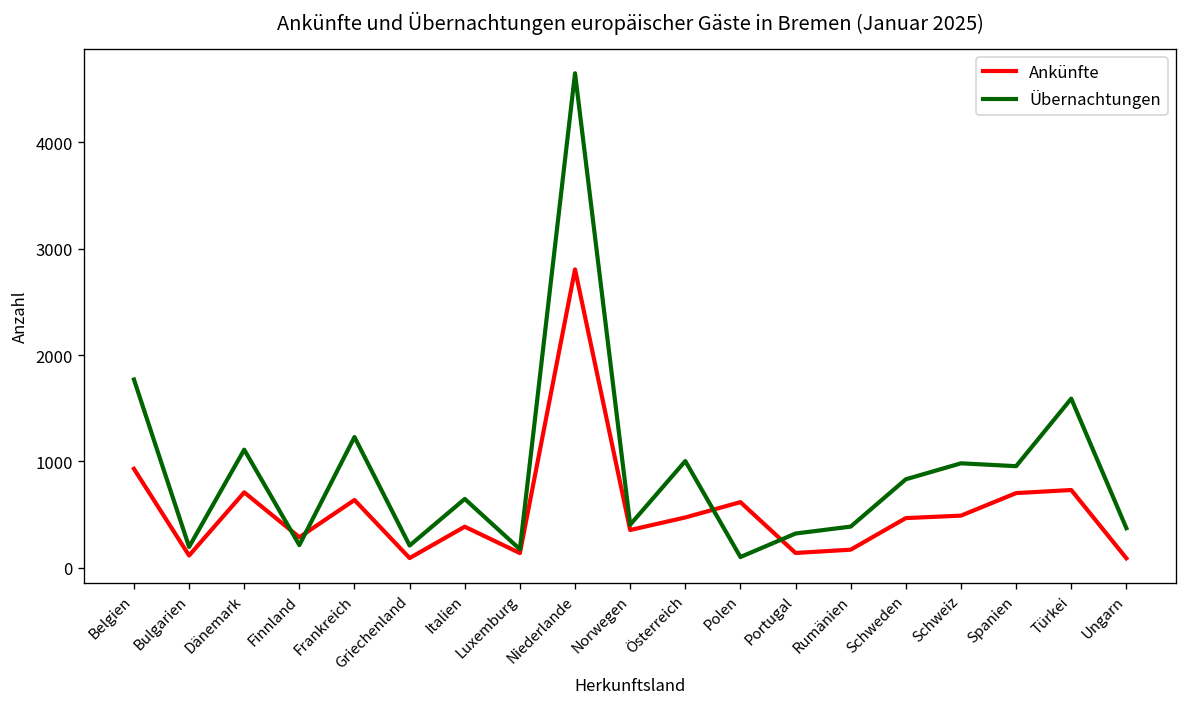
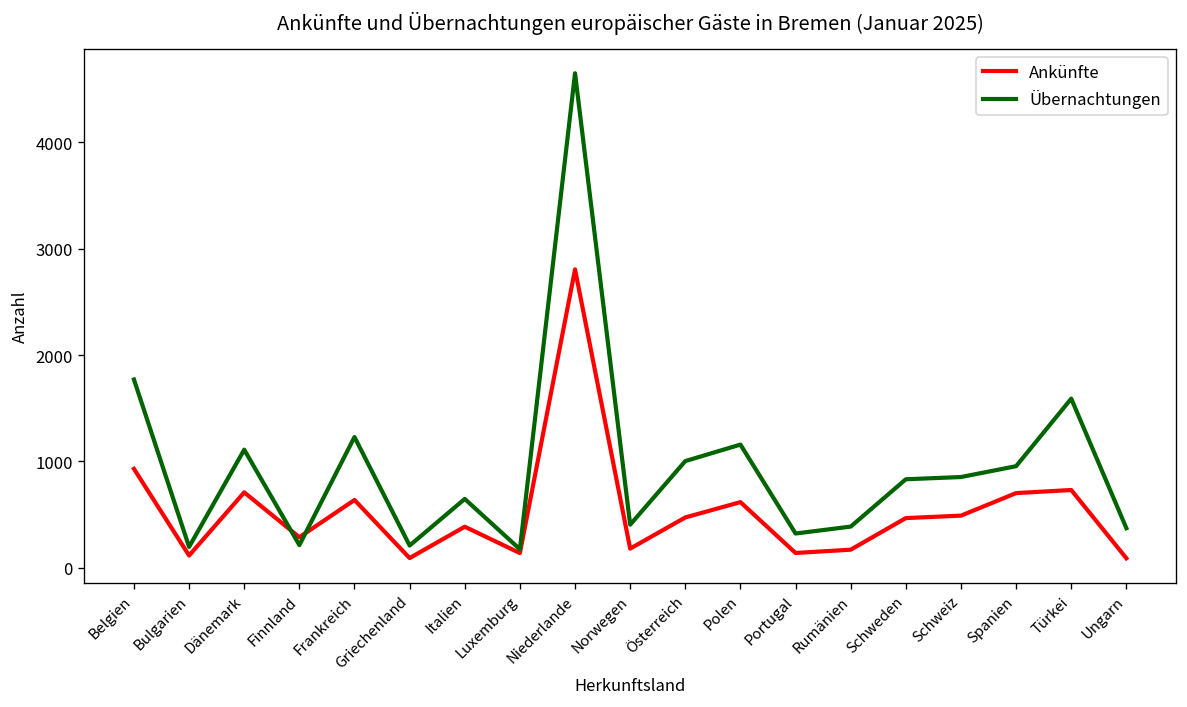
  {
    "Ankünfte": {
      "Belgien": 900,
      "Bulgarien": 100,
      "Dänemark": 700,
      "Finnland": 300,
      "Frankreich": 600,
      "Griechenland": 100,
      "Italien": 400,
      "Luxemburg": 100,
      "Niederlande": 2800,
-     "Norwegen": 400,
+     "Norwegen": 200,
      "Österreich": 500,
      "Polen": 600,
      "Portugal": 100,
      "Rumänien": 200,
      "Schweden": 500,
      "Schweiz": 500,
      "Spanien": 700,
      "Türkei": 700,
      "Ungarn": 100
    },
    "Übernachtungen": {
      "Belgien": 1800,
      "Bulgarien": 200,
      "Dänemark": 1100,
      "Finnland": 200,
      "Frankreich": 1200,
      "Griechenland": 200,
      "Italien": 600,
      "Luxemburg": 200,
      "Niederlande": 4600,
      "Norwegen": 400,
      "Österreich": 1000,
-     "Polen": 100,
+     "Polen": 1200,
      "Portugal": 300,
      "Rumänien": 400,
      "Schweden": 800,
-     "Schweiz": 1000,
+     "Schweiz": 900,
      "Spanien": 1000,
      "Türkei": 1600,
      "Ungarn": 400
    }
  }
